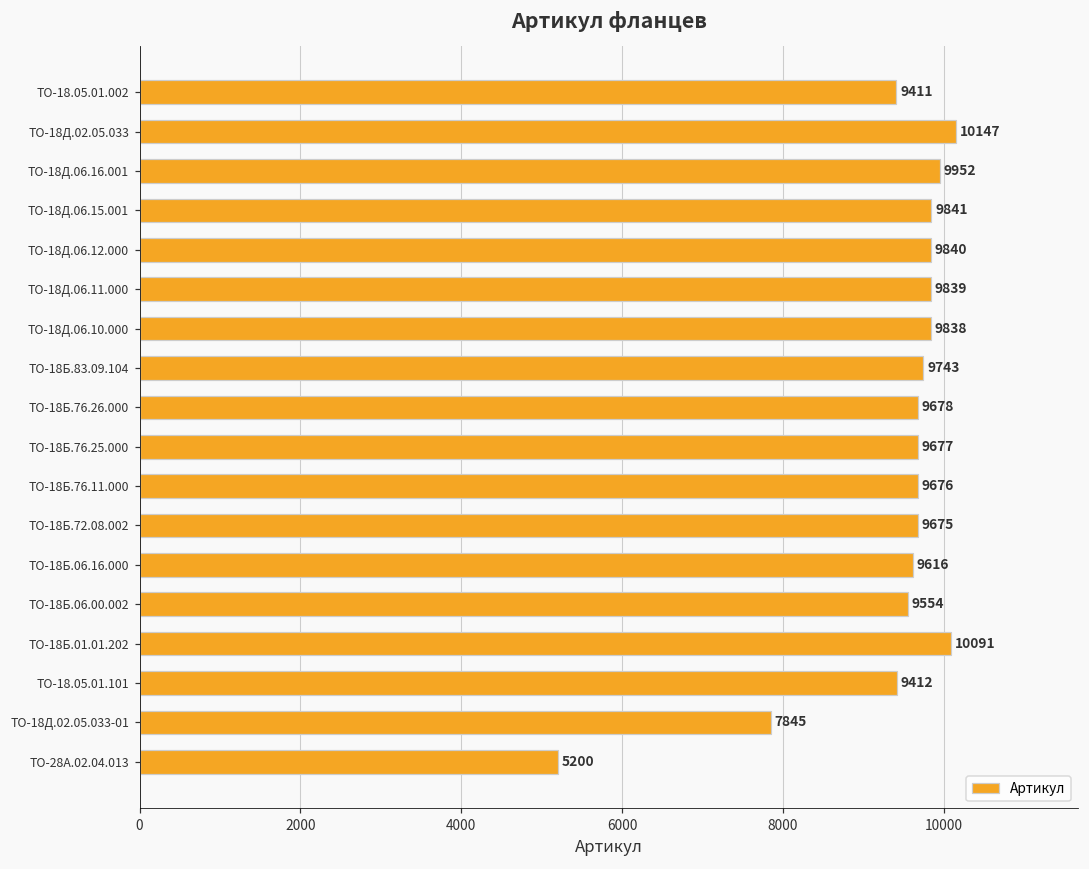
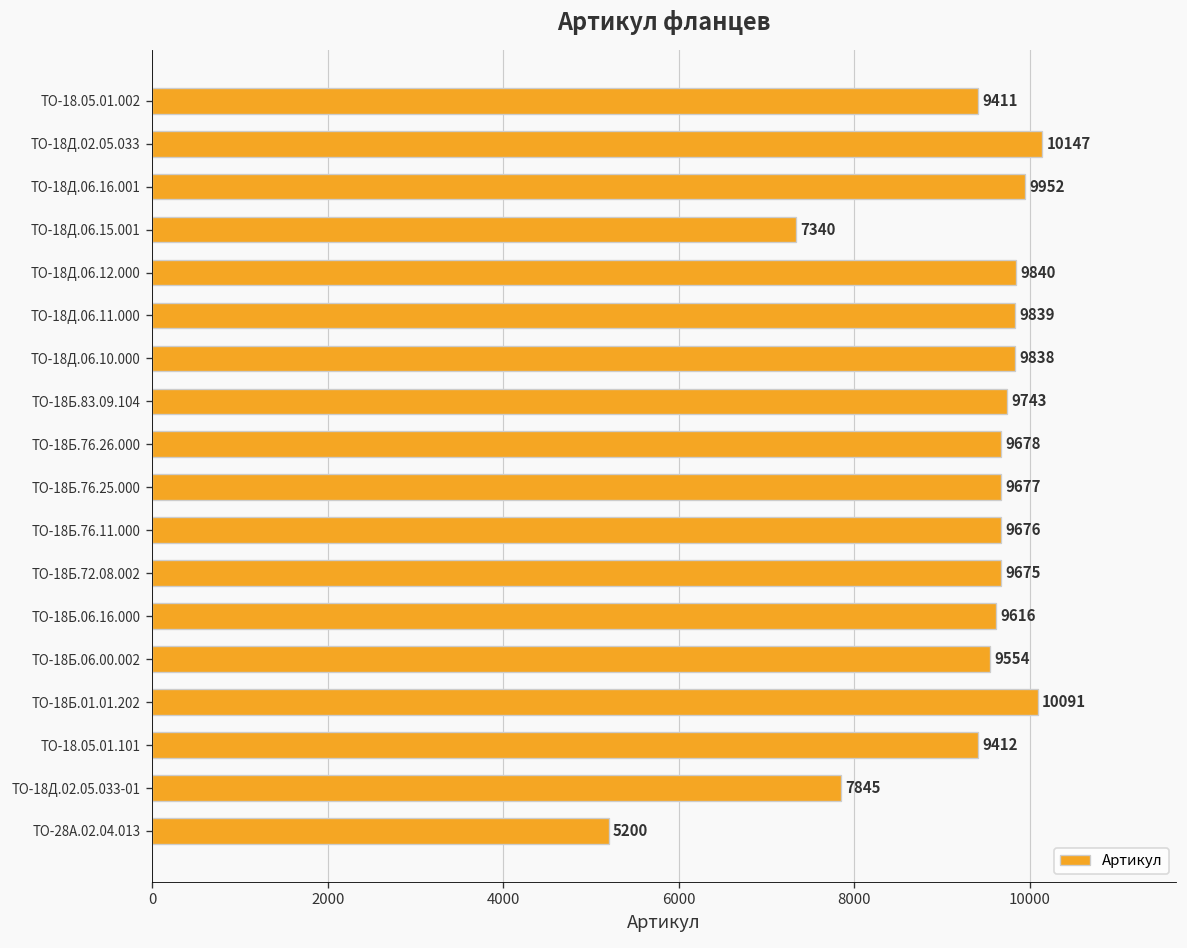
  {
    "ТО-18.05.01.002": 9411,
    "ТО-18Д.02.05.033": 10147,
    "ТО-18Д.06.16.001": 9952,
-   "ТО-18Д.06.15.001": 9841,
+   "ТО-18Д.06.15.001": 7340,
    "ТО-18Д.06.12.000": 9840,
    "ТО-18Д.06.11.000": 9839,
    "ТО-18Д.06.10.000": 9838,
    "ТО-18Б.83.09.104": 9743,
    "ТО-18Б.76.26.000": 9678,
    "ТО-18Б.76.25.000": 9677,
    "ТО-18Б.76.11.000": 9676,
    "ТО-18Б.72.08.002": 9675,
    "ТО-18Б.06.16.000": 9616,
    "ТО-18Б.06.00.002": 9554,
    "ТО-18Б.01.01.202": 10091,
    "ТО-18.05.01.101": 9412,
    "ТО-18Д.02.05.033-01": 7845,
    "ТО-28А.02.04.013": 5200
  }
